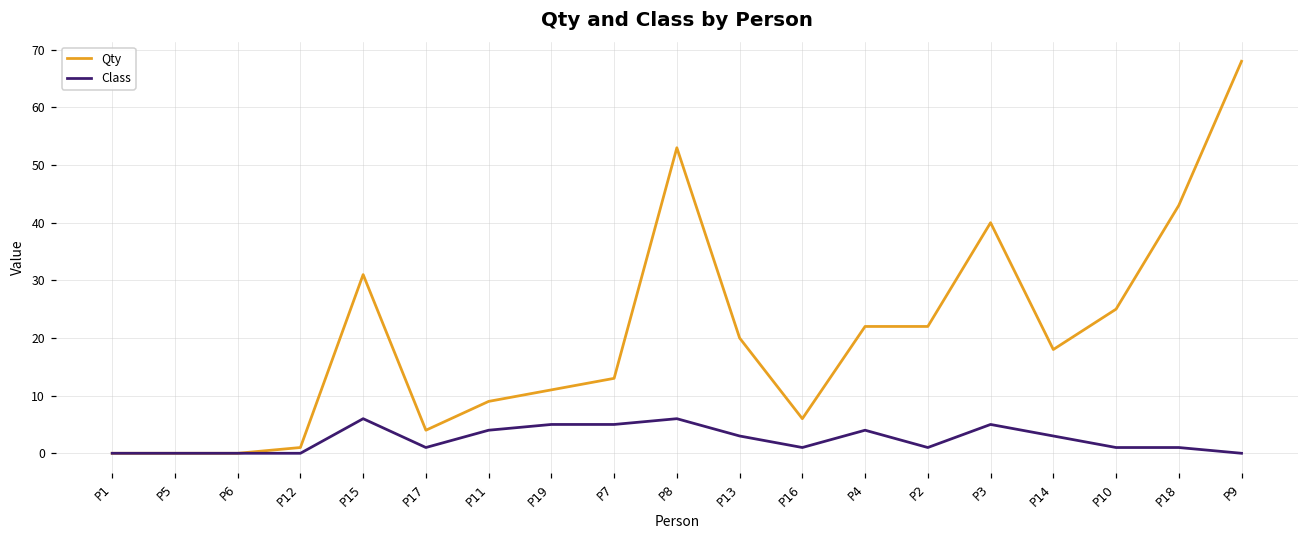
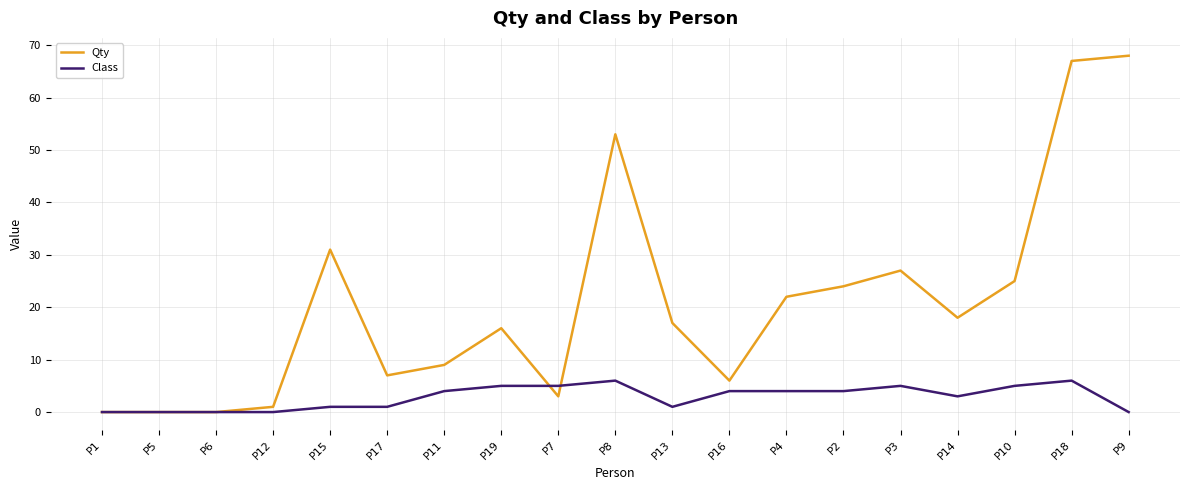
  {
    "Qty": {
      "P12": 1,
      "P15": 31,
-     "P17": 4,
+     "P17": 7,
      "P11": 9,
-     "P19": 11,
-     "P7": 13,
+     "P19": 16,
+     "P7": 3,
      "P8": 53,
-     "P13": 20,
+     "P13": 17,
      "P16": 6,
      "P4": 22,
-     "P2": 22,
-     "P3": 40,
+     "P2": 24,
+     "P3": 27,
      "P14": 18,
      "P10": 25,
-     "P18": 43,
+     "P18": 67,
      "P9": 68
    },
    "Class": {
      "P12": 0,
-     "P15": 6,
+     "P15": 1,
      "P17": 1,
      "P11": 4,
      "P19": 5,
      "P7": 5,
      "P8": 6,
-     "P13": 3,
-     "P16": 1,
+     "P13": 1,
+     "P16": 4,
      "P4": 4,
-     "P2": 1,
+     "P2": 4,
      "P3": 5,
      "P14": 3,
-     "P10": 1,
-     "P18": 1,
+     "P10": 5,
+     "P18": 6,
      "P9": 0
    }
  }
